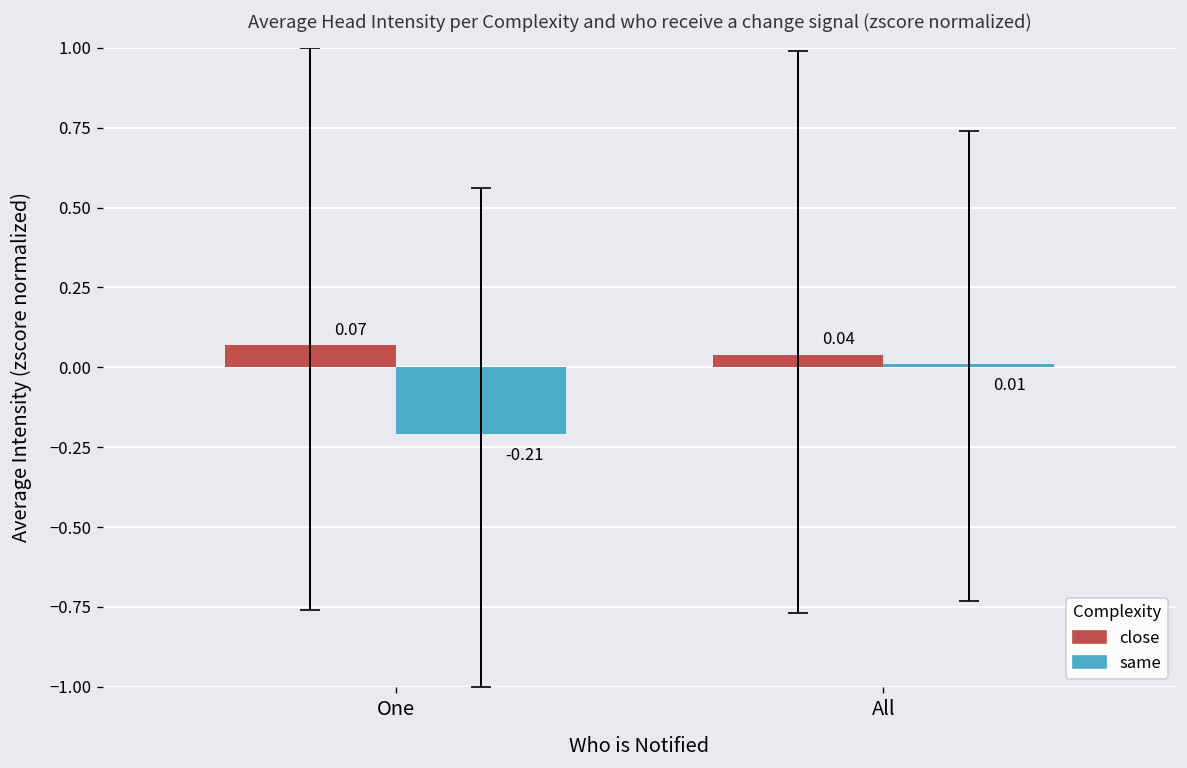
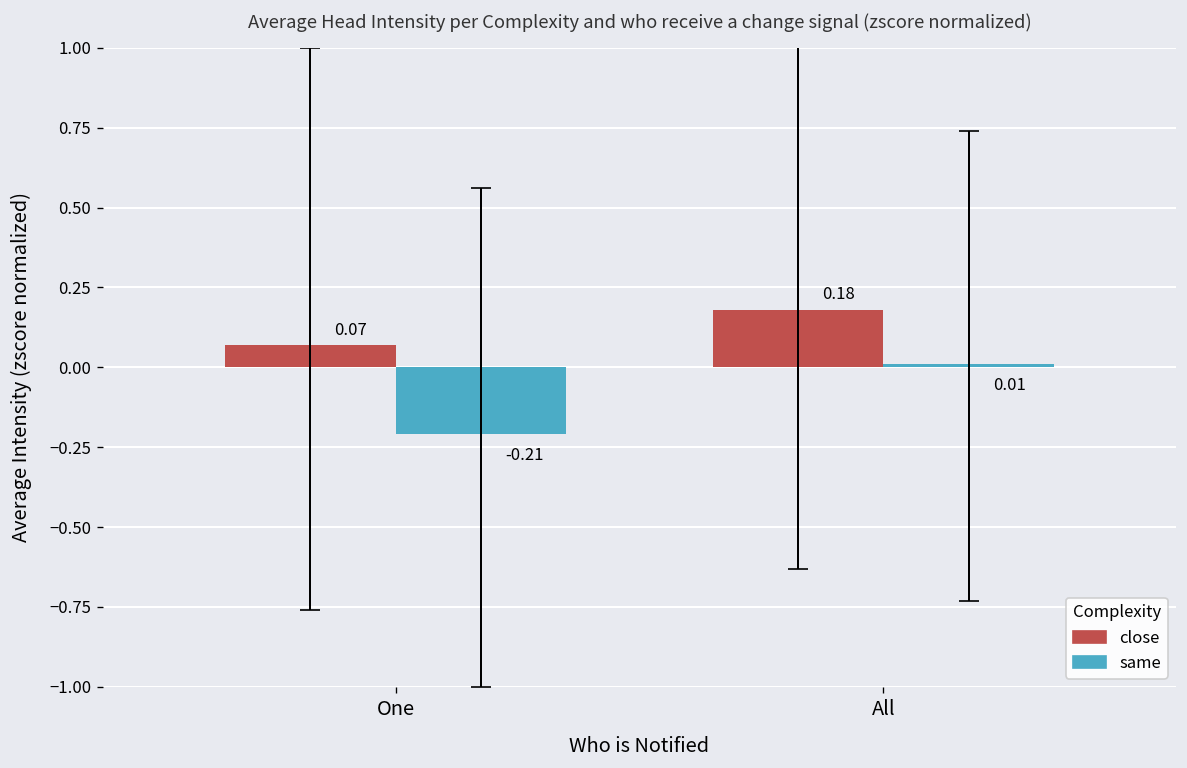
  {
    "close": {
      "One": 0.07,
-     "All": 0.04
+     "All": 0.18
    },
    "same": {
      "One": -0.21,
      "All": 0.01
    }
  }
